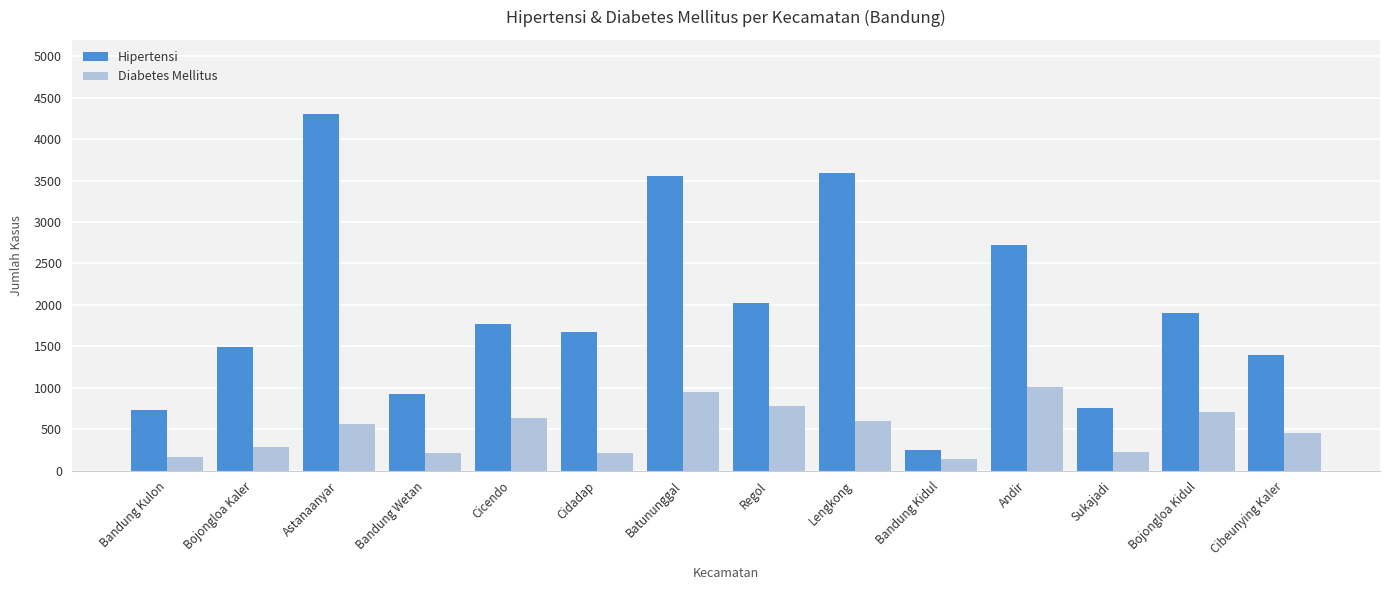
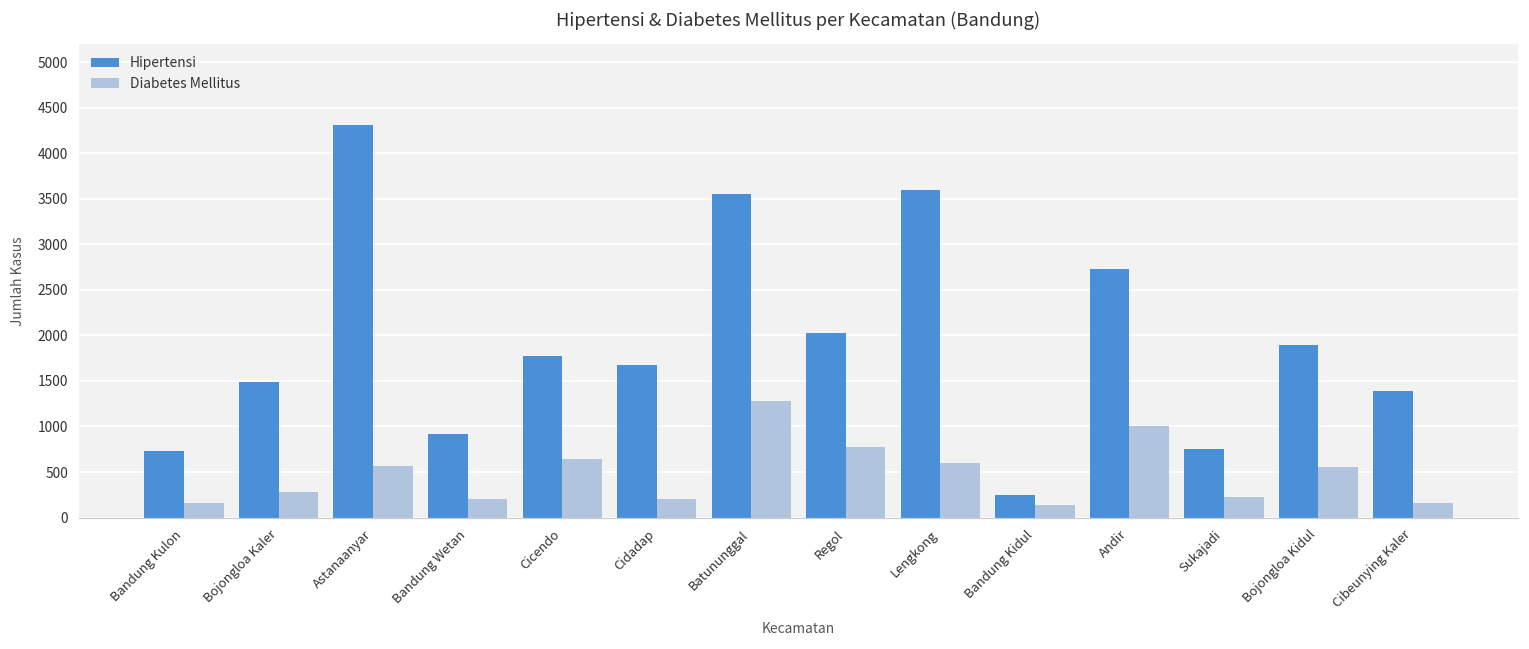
  {
    "Hipertensi": {
      "Bandung Kulon": 700,
      "Bojongloa Kaler": 1500,
      "Astanaanyar": 4300,
      "Bandung Wetan": 900,
      "Cicendo": 1800,
      "Cidadap": 1700,
      "Batununggal": 3600,
      "Regol": 2000,
      "Lengkong": 3600,
      "Bandung Kidul": 200,
      "Andir": 2700,
      "Sukajadi": 800,
      "Bojongloa Kidul": 1900,
      "Cibeunying Kaler": 1400
    },
    "Diabetes Mellitus": {
      "Bandung Kulon": 200,
      "Bojongloa Kaler": 300,
      "Astanaanyar": 600,
      "Bandung Wetan": 200,
      "Cicendo": 600,
      "Cidadap": 200,
-     "Batununggal": 900,
+     "Batununggal": 1300,
      "Regol": 800,
      "Lengkong": 600,
      "Bandung Kidul": 100,
      "Andir": 1000,
      "Sukajadi": 200,
-     "Bojongloa Kidul": 700,
-     "Cibeunying Kaler": 500
+     "Bojongloa Kidul": 600,
+     "Cibeunying Kaler": 200
    }
  }
